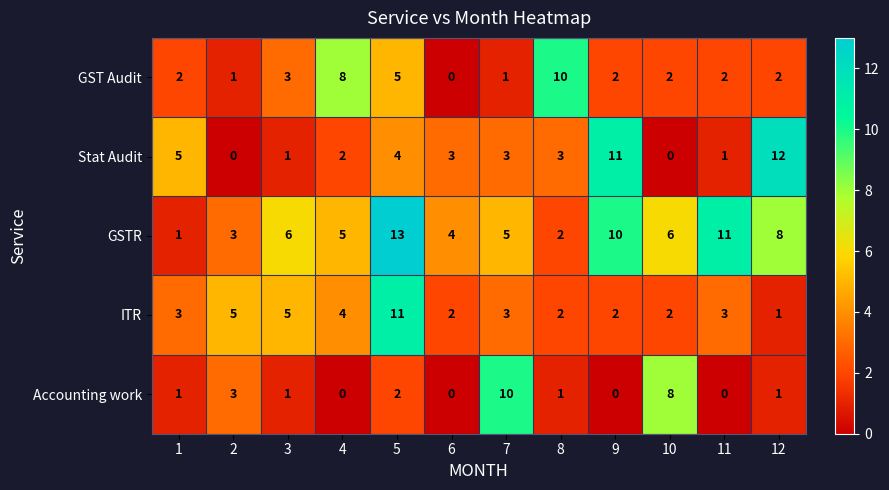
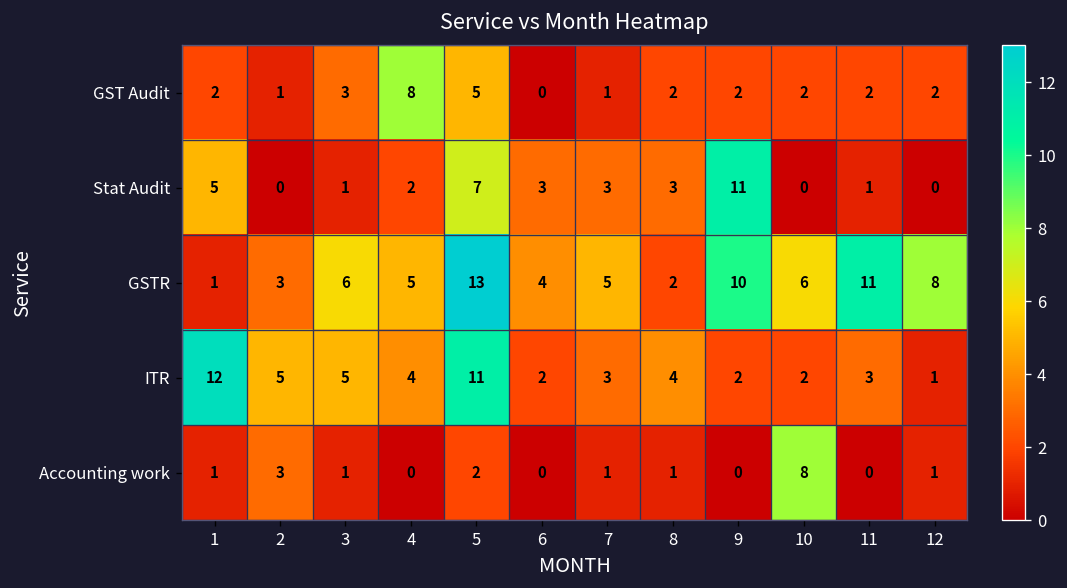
  {
    "GST Audit": {
      "1": 2,
      "2": 1,
      "3": 3,
      "4": 8,
      "5": 5,
      "6": 0,
      "7": 1,
-     "8": 10,
+     "8": 2,
      "9": 2,
      "10": 2,
      "11": 2,
      "12": 2
    },
    "Stat Audit": {
      "1": 5,
      "2": 0,
      "3": 1,
      "4": 2,
-     "5": 4,
+     "5": 7,
      "6": 3,
      "7": 3,
      "8": 3,
      "9": 11,
      "10": 0,
      "11": 1,
-     "12": 12
+     "12": 0
    },
    "GSTR": {
      "1": 1,
      "2": 3,
      "3": 6,
      "4": 5,
      "5": 13,
      "6": 4,
      "7": 5,
      "8": 2,
      "9": 10,
      "10": 6,
      "11": 11,
      "12": 8
    },
    "ITR": {
-     "1": 3,
+     "1": 12,
      "2": 5,
      "3": 5,
      "4": 4,
      "5": 11,
      "6": 2,
      "7": 3,
-     "8": 2,
+     "8": 4,
      "9": 2,
      "10": 2,
      "11": 3,
      "12": 1
    },
    "Accounting work": {
      "1": 1,
      "2": 3,
      "3": 1,
      "4": 0,
      "5": 2,
      "6": 0,
-     "7": 10,
+     "7": 1,
      "8": 1,
      "9": 0,
      "10": 8,
      "11": 0,
      "12": 1
    }
  }
